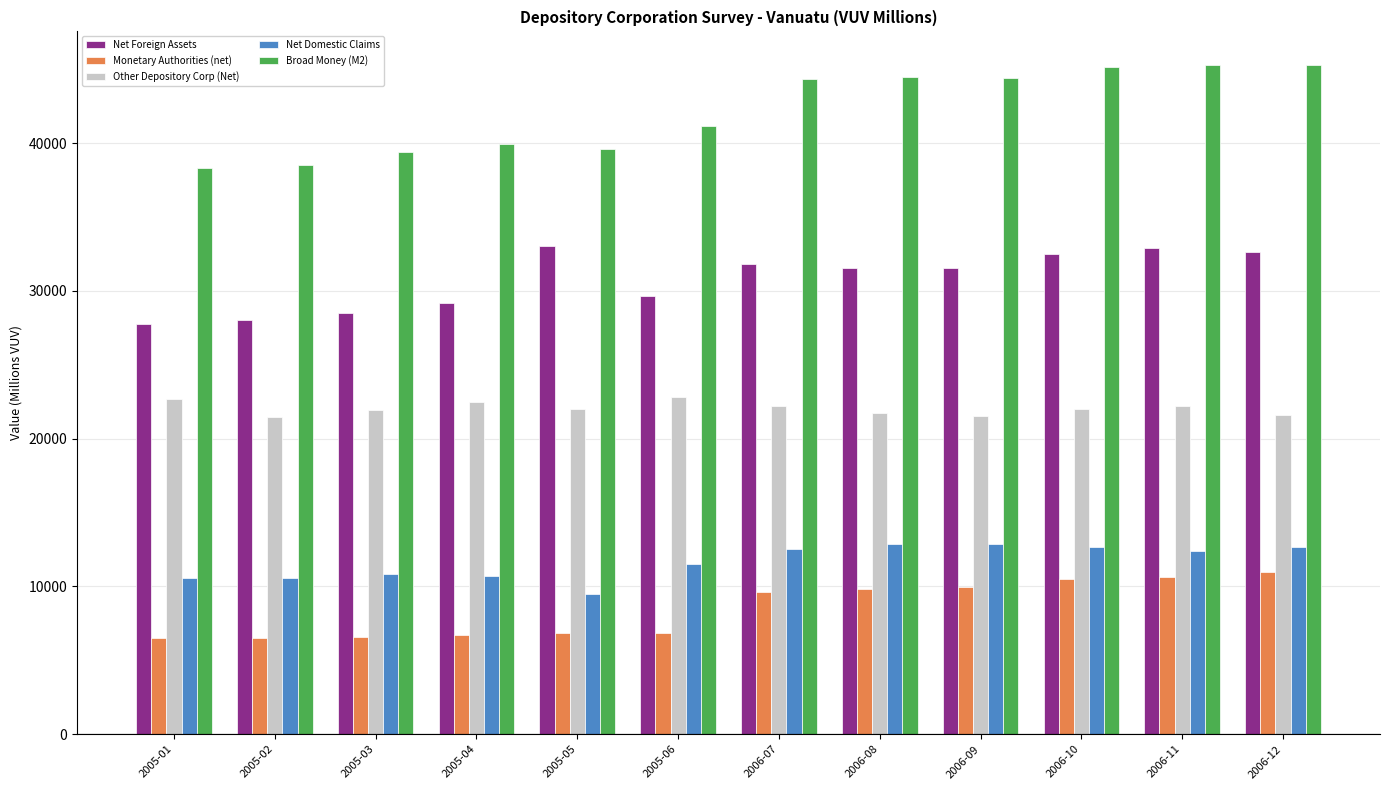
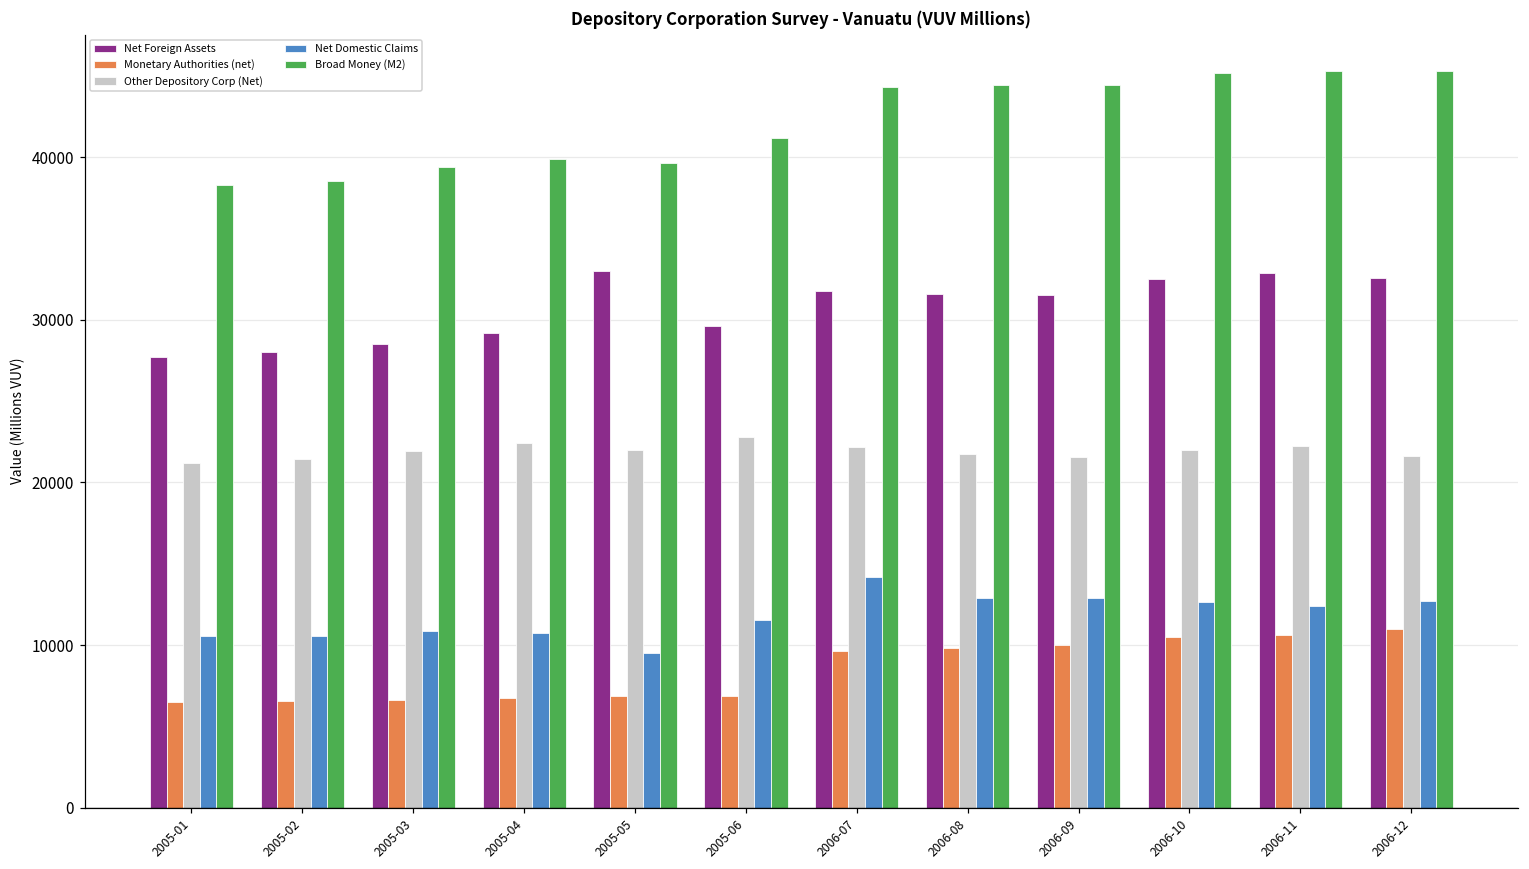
  {
    "Net Foreign Assets": {
      "2005-01": 27700,
      "2005-02": 28000,
      "2005-03": 28500,
      "2005-04": 29200,
      "2005-05": 33000,
      "2005-06": 29700,
      "2006-07": 31800,
      "2006-08": 31600,
      "2006-09": 31500,
      "2006-10": 32500,
      "2006-11": 32900,
      "2006-12": 32600
    },
    "Monetary Authorities (net)": {
      "2005-01": 6500,
      "2005-02": 6500,
      "2005-03": 6600,
      "2005-04": 6700,
      "2005-05": 6900,
      "2005-06": 6900,
      "2006-07": 9600,
      "2006-08": 9800,
      "2006-09": 10000,
      "2006-10": 10500,
      "2006-11": 10600,
      "2006-12": 11000
    },
    "Other Depository Corp (Net)": {
-     "2005-01": 22700,
+     "2005-01": 21200,
      "2005-02": 21500,
      "2005-03": 21900,
      "2005-04": 22400,
      "2005-05": 22000,
      "2005-06": 22800,
      "2006-07": 22200,
      "2006-08": 21700,
      "2006-09": 21500,
      "2006-10": 22000,
      "2006-11": 22200,
      "2006-12": 21600
    },
    "Net Domestic Claims": {
      "2005-01": 10500,
      "2005-02": 10500,
      "2005-03": 10900,
      "2005-04": 10700,
      "2005-05": 9500,
      "2005-06": 11500,
-     "2006-07": 12500,
+     "2006-07": 14200,
      "2006-08": 12900,
      "2006-09": 12900,
      "2006-10": 12700,
      "2006-11": 12400,
      "2006-12": 12700
    },
    "Broad Money (M2)": {
      "2005-01": 38300,
      "2005-02": 38500,
      "2005-03": 39400,
      "2005-04": 39900,
      "2005-05": 39600,
      "2005-06": 41200,
      "2006-07": 44300,
      "2006-08": 44500,
      "2006-09": 44400,
      "2006-10": 45200,
      "2006-11": 45300,
      "2006-12": 45300
    }
  }
